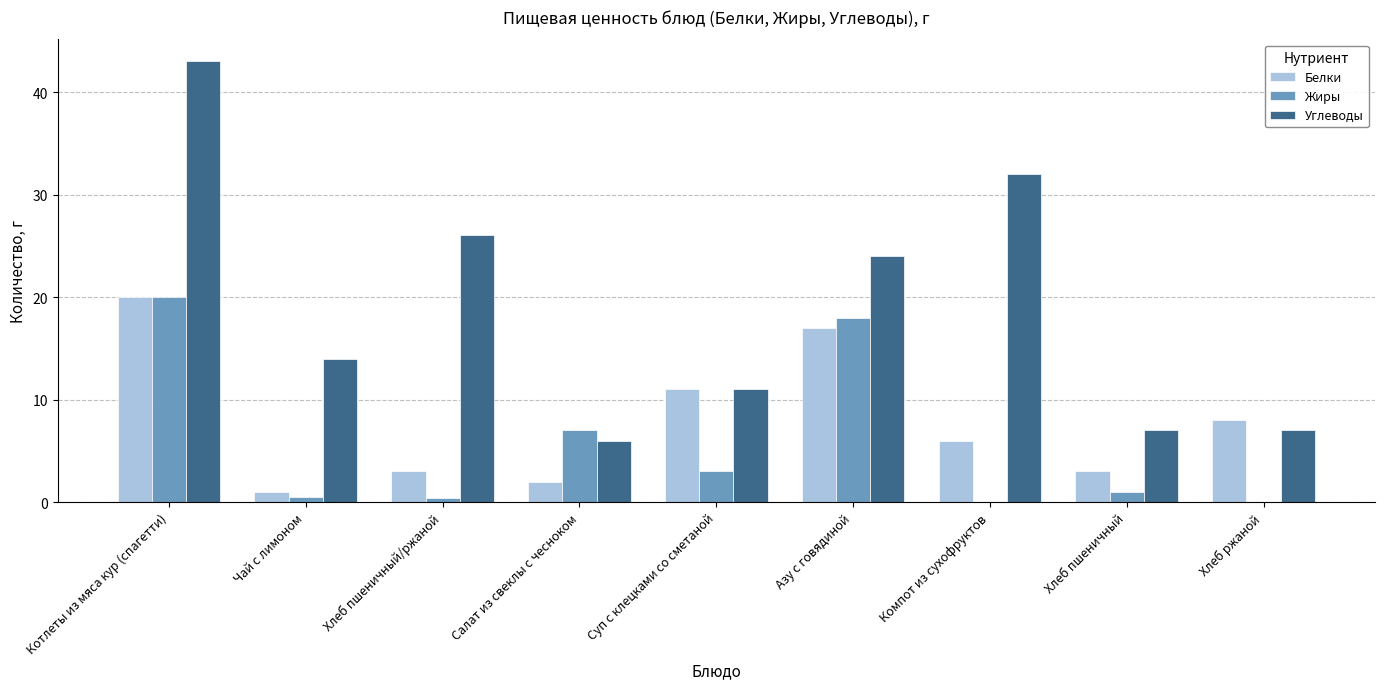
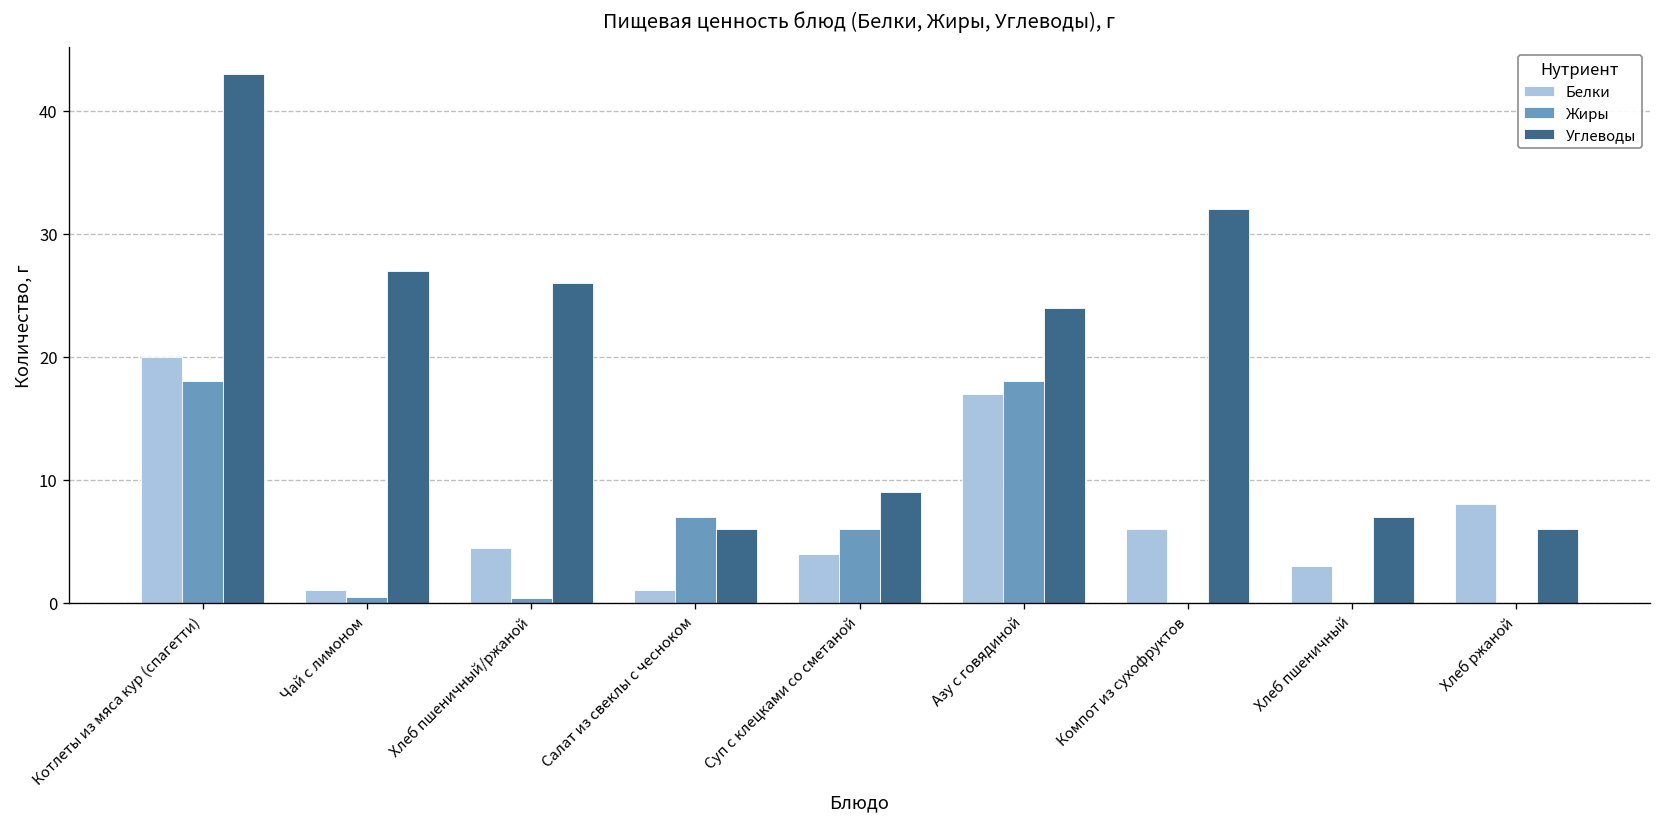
  {
    "Белки": {
      "Котлеты из мяса кур (спагетти)": 20.0,
      "Чай с лимоном": 1.0,
-     "Хлеб пшеничный/ржаной": 3.0,
-     "Салат из свеклы с чесноком": 2,
-     "Суп с клецками со сметаной": 11,
+     "Хлеб пшеничный/ржаной": 4.5,
+     "Салат из свеклы с чесноком": 1,
+     "Суп с клецками со сметаной": 4,
      "Азу с говядиной": 17.0,
      "Компот из сухофруктов": 6.0,
      "Хлеб пшеничный": 3.0,
      "Хлеб ржаной": 8.0
    },
    "Жиры": {
-     "Котлеты из мяса кур (спагетти)": 20,
+     "Котлеты из мяса кур (спагетти)": 18,
      "Чай с лимоном": 0.5,
      "Хлеб пшеничный/ржаной": 0.4,
      "Салат из свеклы с чесноком": 7,
-     "Суп с клецками со сметаной": 3,
+     "Суп с клецками со сметаной": 6,
      "Азу с говядиной": 18,
      "Компот из сухофруктов": 0,
-     "Хлеб пшеничный": 1,
+     "Хлеб пшеничный": 0,
      "Хлеб ржаной": 0
    },
    "Углеводы": {
      "Котлеты из мяса кур (спагетти)": 43,
-     "Чай с лимоном": 14,
+     "Чай с лимоном": 27,
      "Хлеб пшеничный/ржаной": 26,
      "Салат из свеклы с чесноком": 6,
-     "Суп с клецками со сметаной": 11,
+     "Суп с клецками со сметаной": 9,
      "Азу с говядиной": 24,
      "Компот из сухофруктов": 32,
      "Хлеб пшеничный": 7,
-     "Хлеб ржаной": 7
+     "Хлеб ржаной": 6
    }
  }
